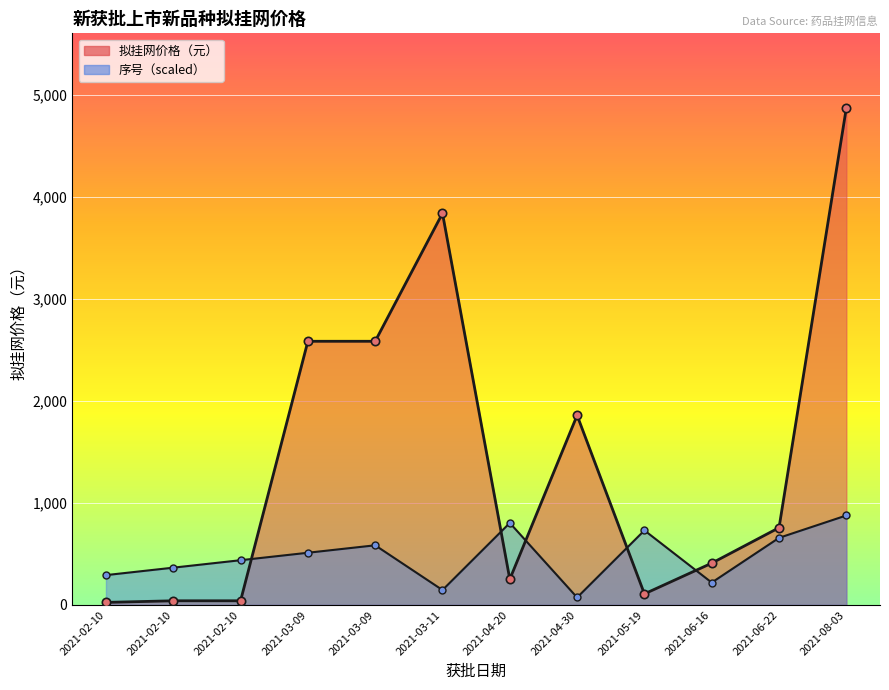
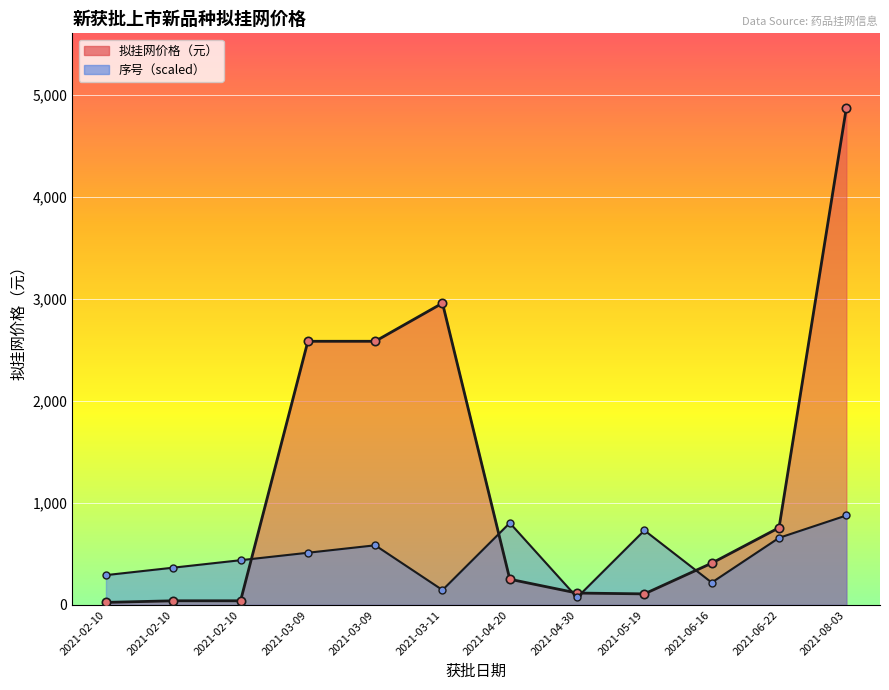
  {
    "拟挂网价格（元）": {
-     "2021-03-11": "3,840",
+     "2021-03-11": "2,960",
      "2021-04-20": "250",
-     "2021-04-30": "1,860",
+     "2021-04-30": "120",
      "2021-05-19": "110",
      "2021-06-16": "410",
      "2021-06-22": "760",
      "2021-08-03": "4,880"
    },
    "序号（scaled）": {
      "2021-03-11": "150",
      "2021-04-20": "800",
      "2021-04-30": "70",
      "2021-05-19": "730",
      "2021-06-16": "220",
      "2021-06-22": "660",
      "2021-08-03": "880"
    }
  }
